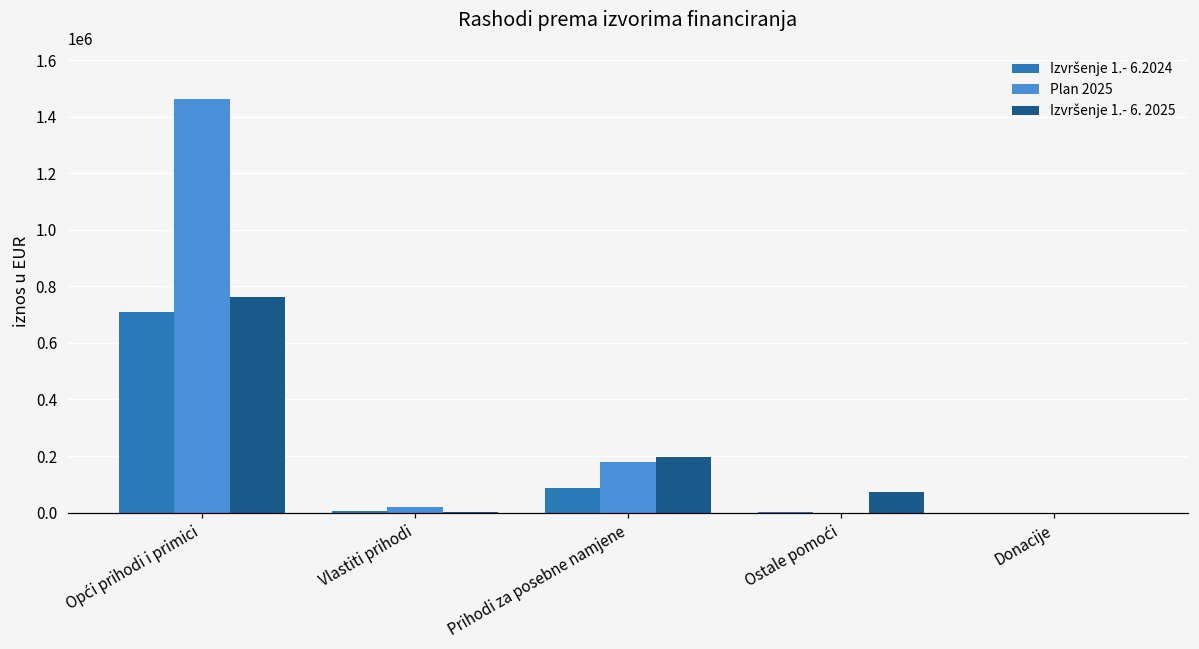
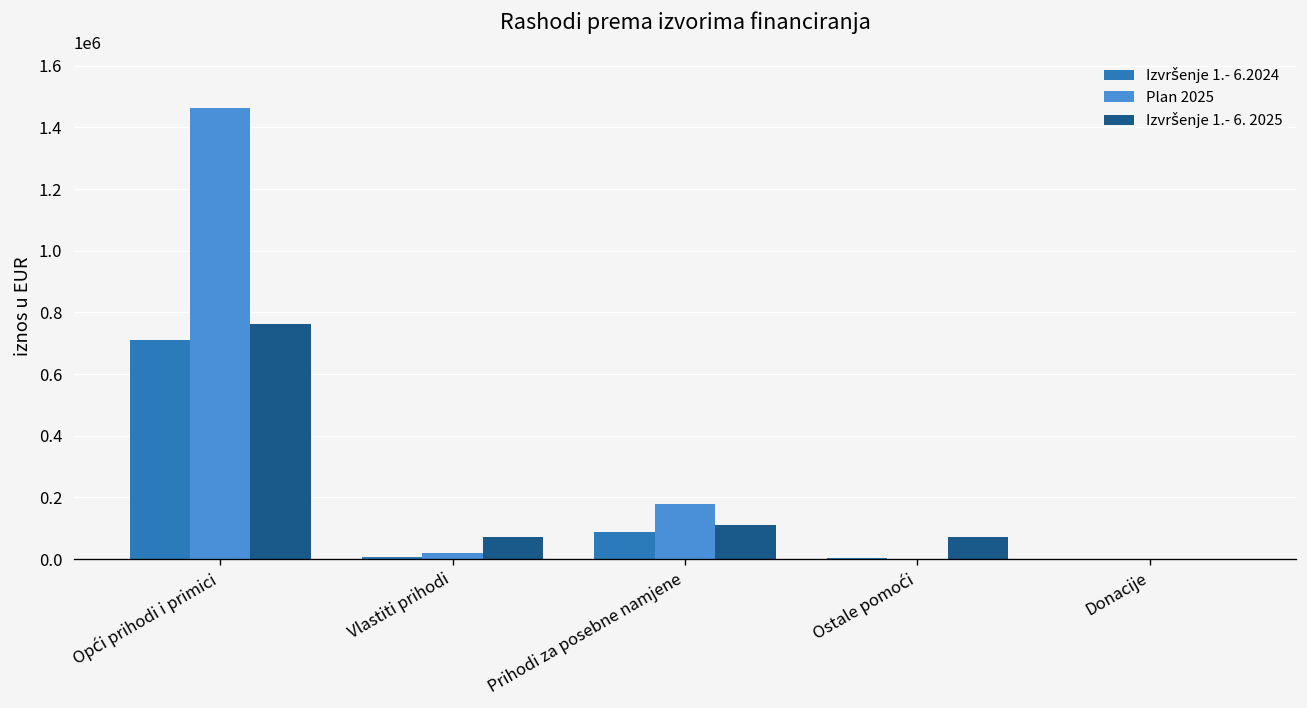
  {
    "Izvršenje 1.- 6. 2025": {
      "Opći prihodi i primici": 760000,
-     "Vlastiti prihodi": 0,
-     "Prihodi za posebne namjene": 200000,
+     "Vlastiti prihodi": 70000,
+     "Prihodi za posebne namjene": 110000,
      "Ostale pomoći": 70000,
      "Donacije": 0
    }
  }
